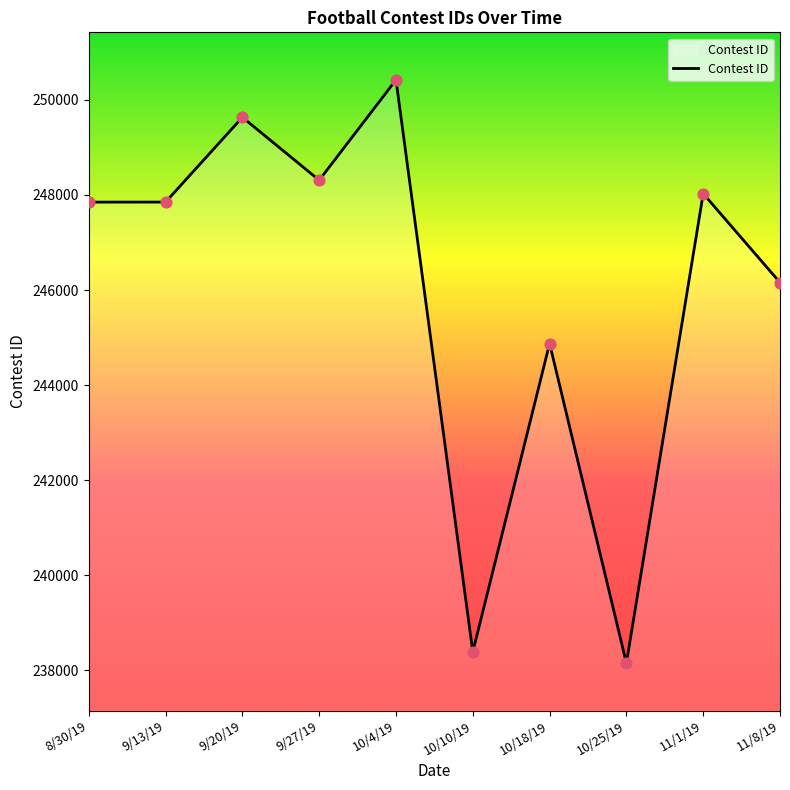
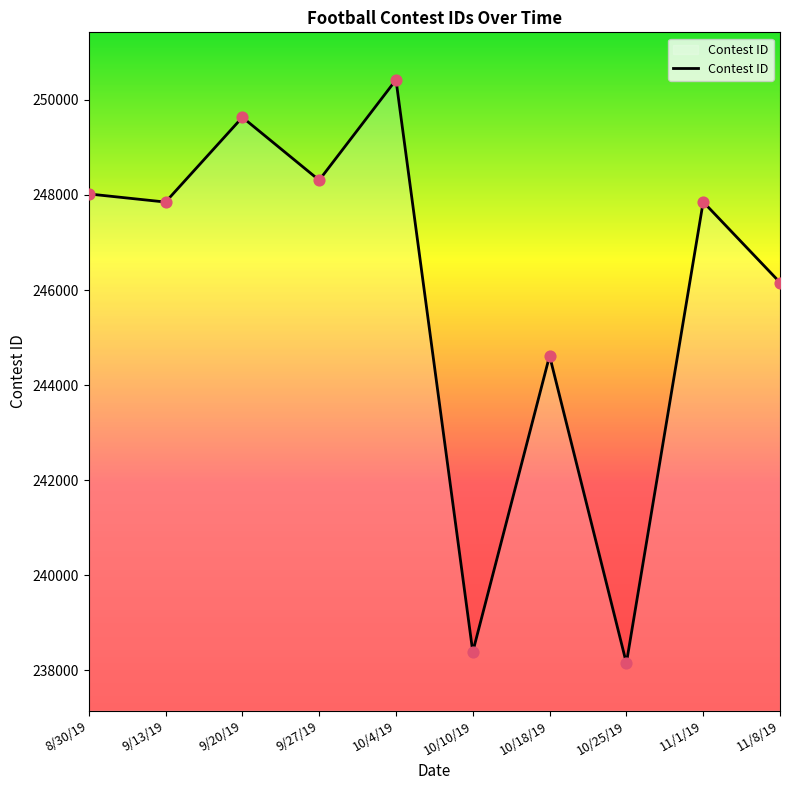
  {
-   "8/30/19": 247900,
+   "8/30/19": 248000,
    "9/13/19": 247900,
    "9/20/19": 249600,
    "9/27/19": 248300,
    "10/4/19": 250400,
    "10/10/19": 238400,
-   "10/18/19": 244900,
+   "10/18/19": 244600,
    "10/25/19": 238100,
-   "11/1/19": 248000,
+   "11/1/19": 247900,
    "11/8/19": 246200
  }
